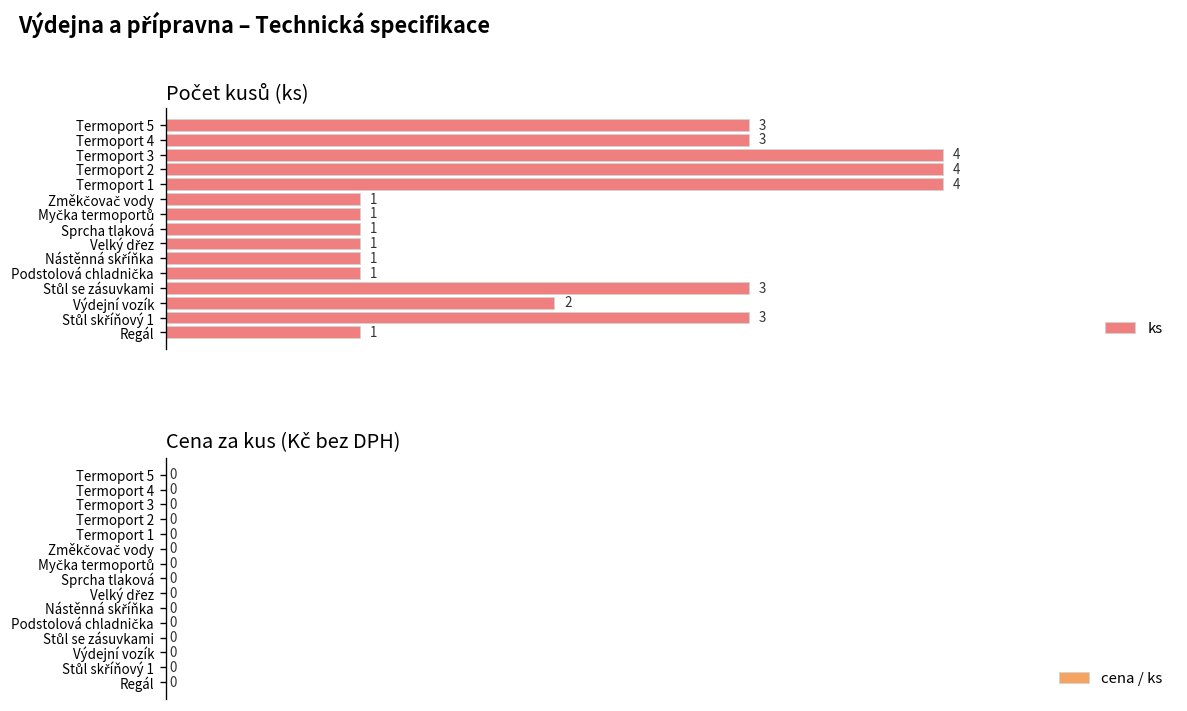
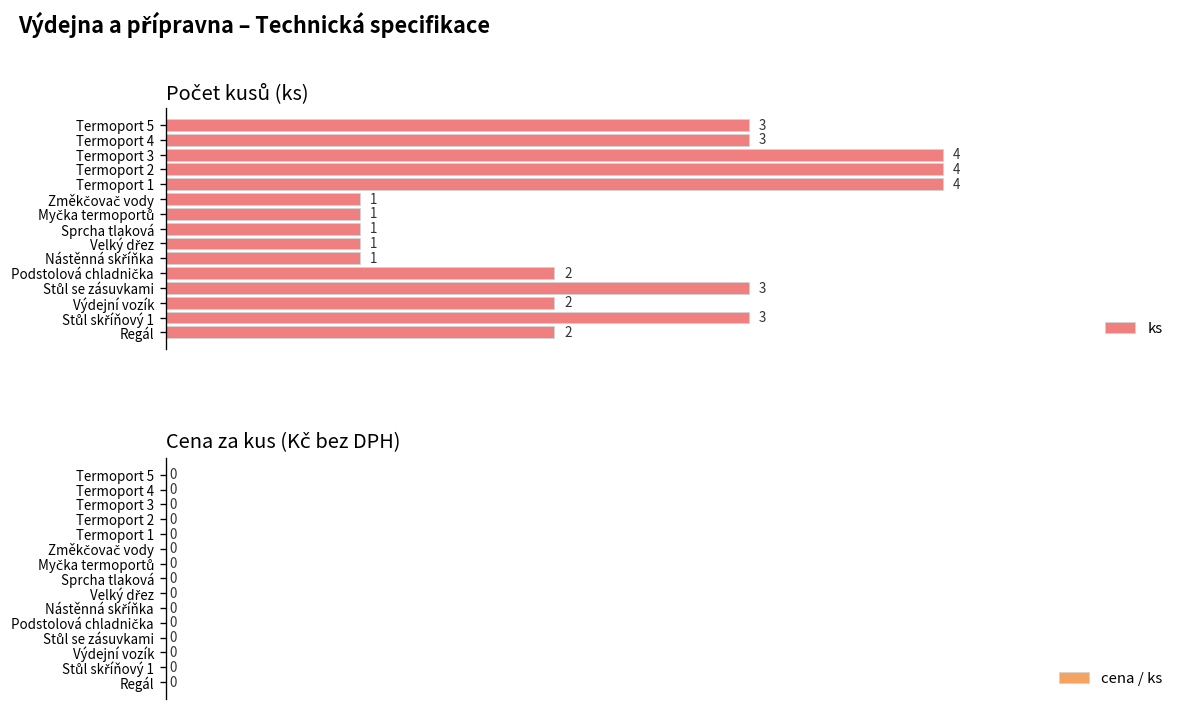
  {
    "Počet kusů (ks)": {
      "Termoport 5": 3,
      "Termoport 4": 3,
      "Termoport 3": 4,
      "Termoport 2": 4,
      "Termoport 1": 4,
      "Změkčovač vody": 1,
      "Myčka termoportů": 1,
      "Sprcha tlaková": 1,
      "Velký dřez": 1,
      "Nástěnná skříňka": 1,
-     "Podstolová chladnička": 1,
+     "Podstolová chladnička": 2,
      "Stůl se zásuvkami": 3,
      "Výdejní vozík": 2,
      "Stůl skříňový 1": 3,
-     "Regál": 1
+     "Regál": 2
    },
    "Cena za kus (Kč bez DPH)": {
      "Termoport 5": 0,
      "Termoport 4": 0,
      "Termoport 3": 0,
      "Termoport 2": 0,
      "Termoport 1": 0,
      "Změkčovač vody": 0,
      "Myčka termoportů": 0,
      "Sprcha tlaková": 0,
      "Velký dřez": 0,
      "Nástěnná skříňka": 0,
      "Podstolová chladnička": 0,
      "Stůl se zásuvkami": 0,
      "Výdejní vozík": 0,
      "Stůl skříňový 1": 0,
      "Regál": 0
    }
  }
